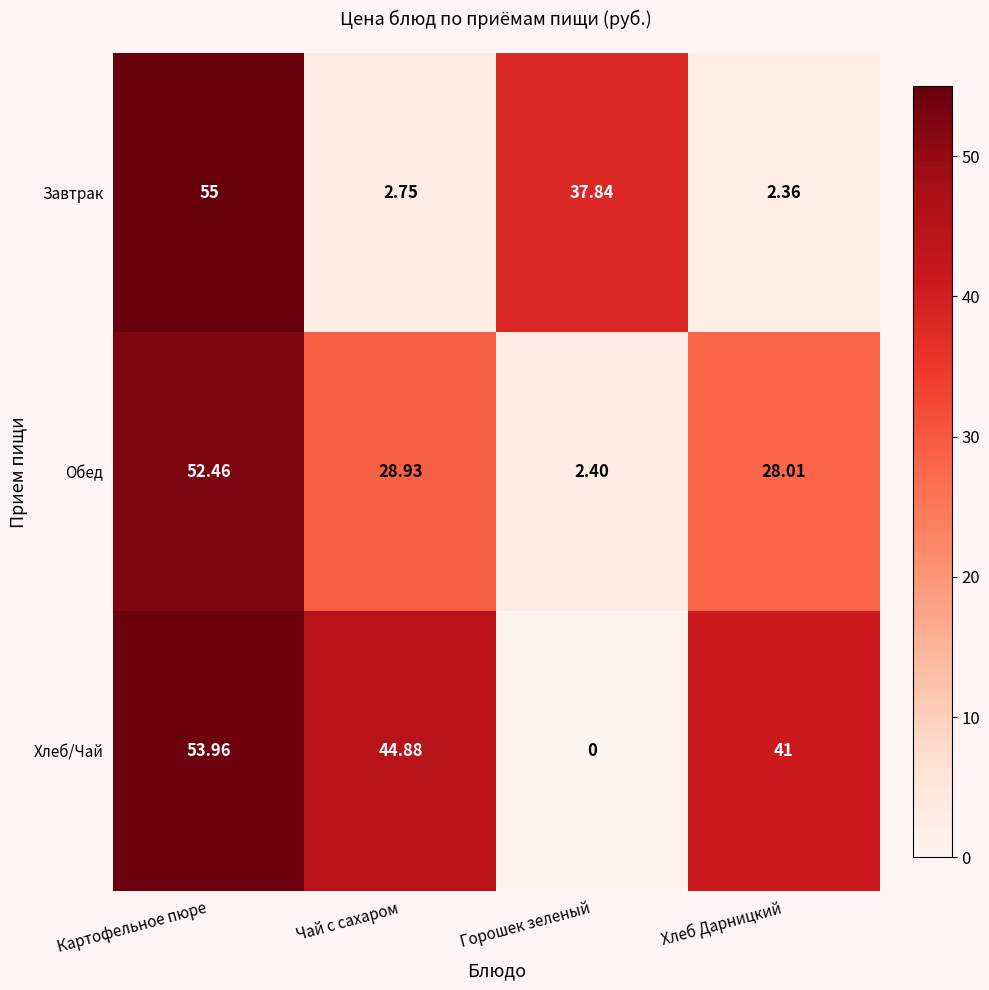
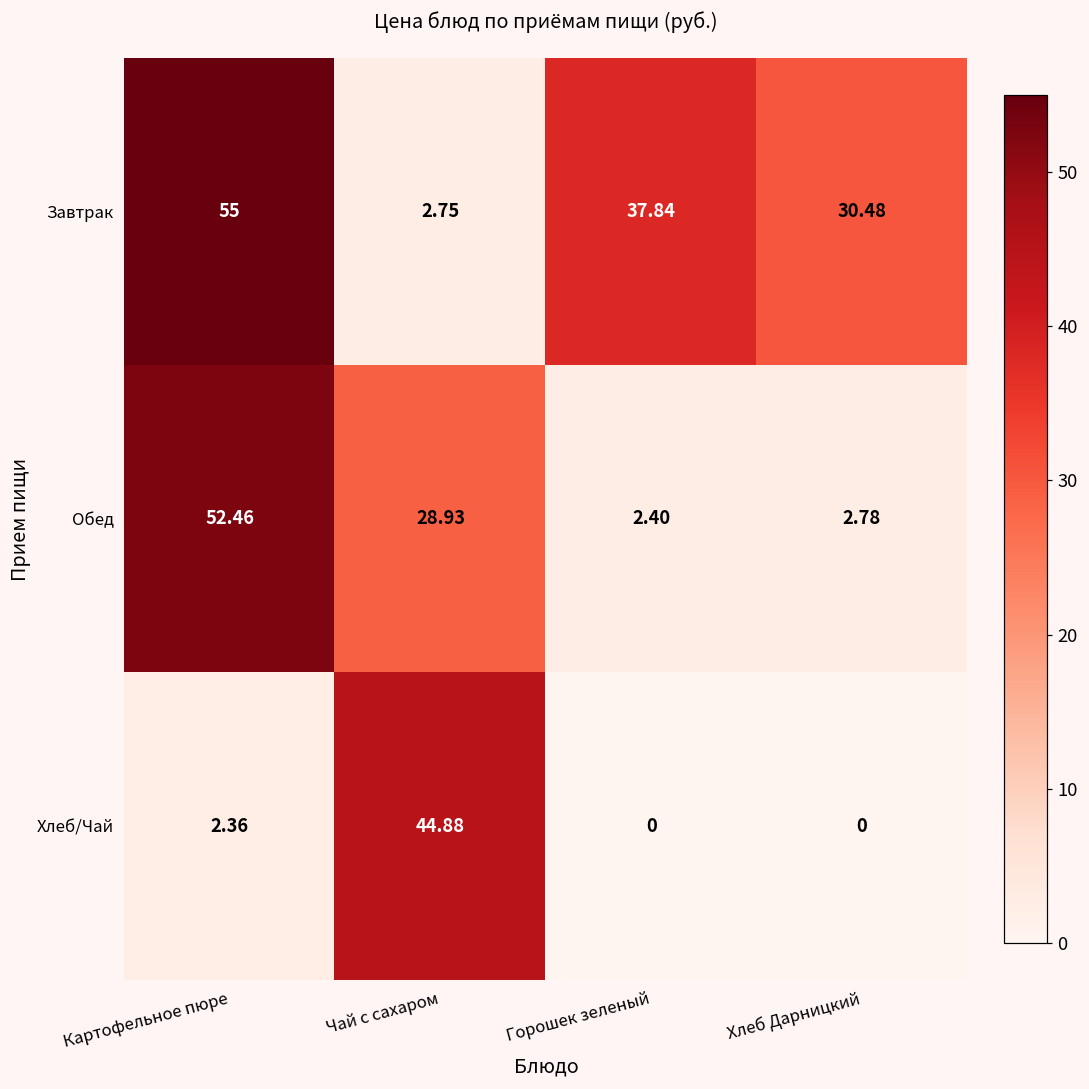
  {
    "Завтрак": {
      "Картофельное пюре": 55,
      "Чай с сахаром": 2.75,
      "Горошек зеленый": 37.84,
-     "Хлеб Дарницкий": 2.36
+     "Хлеб Дарницкий": 30.48
    },
    "Обед": {
      "Картофельное пюре": 52.46,
      "Чай с сахаром": 28.93,
      "Горошек зеленый": 2.40,
-     "Хлеб Дарницкий": 28.01
+     "Хлеб Дарницкий": 2.78
    },
    "Хлеб/Чай": {
-     "Картофельное пюре": 53.96,
+     "Картофельное пюре": 2.36,
      "Чай с сахаром": 44.88,
      "Горошек зеленый": 0,
-     "Хлеб Дарницкий": 41
+     "Хлеб Дарницкий": 0
    }
  }
